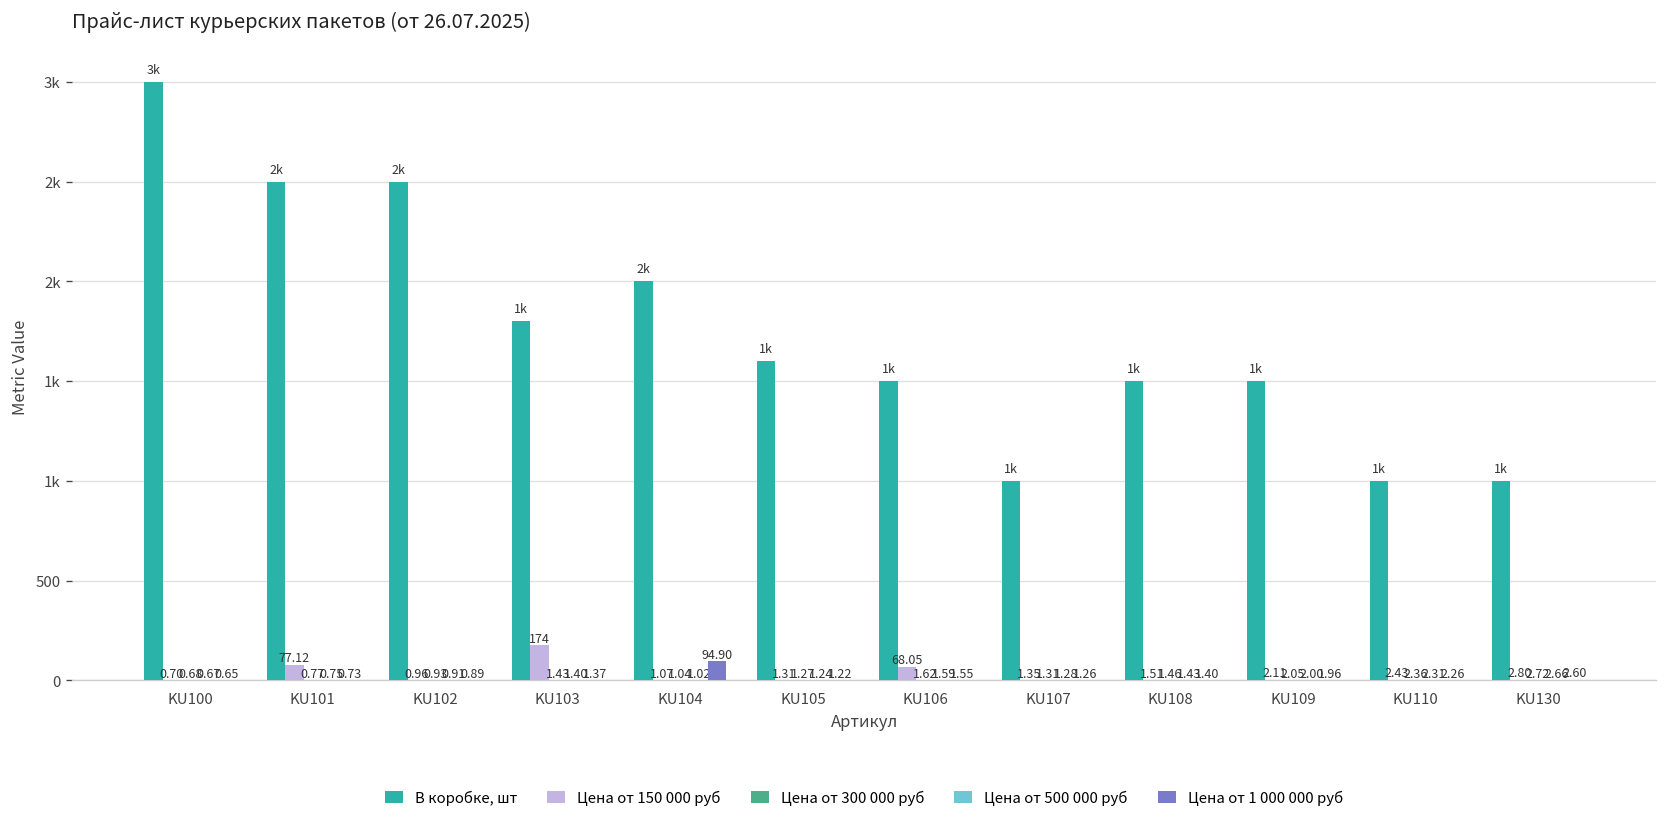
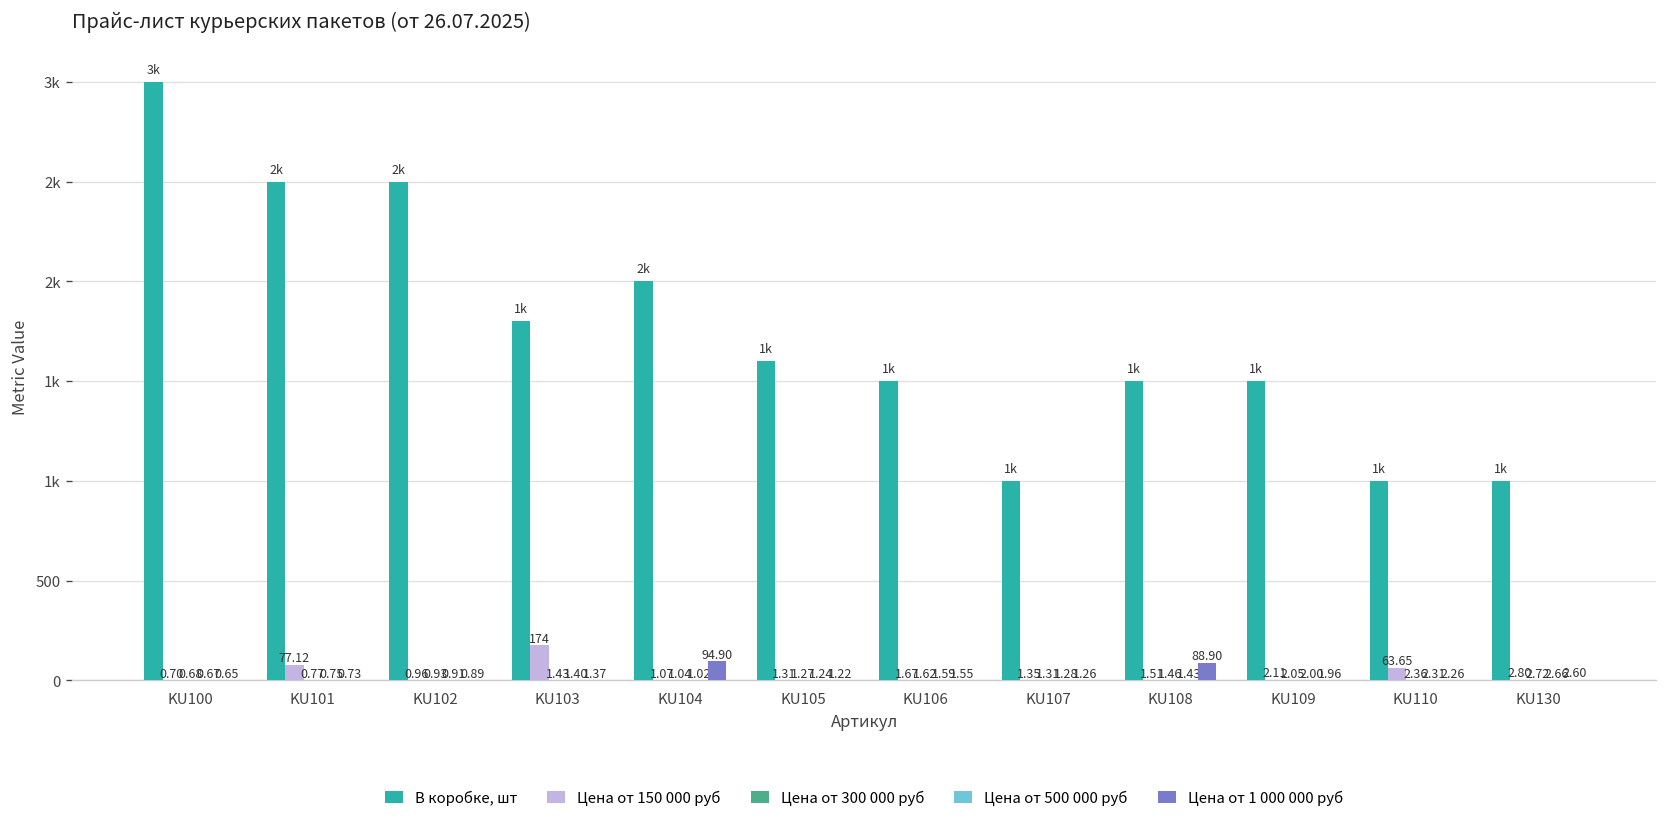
  {
    "Цена от 150 000 руб": {
      "KU101": 77.12,
      "KU103": 174,
-     "KU106": 68.05,
-     "KU110": 2.43
+     "KU106": 1.67,
+     "KU110": 63.65
    },
    "Цена от 1 000 000 руб": {
      "KU104": 94.90,
-     "KU108": 1.40
+     "KU108": 88.90
    }
  }
